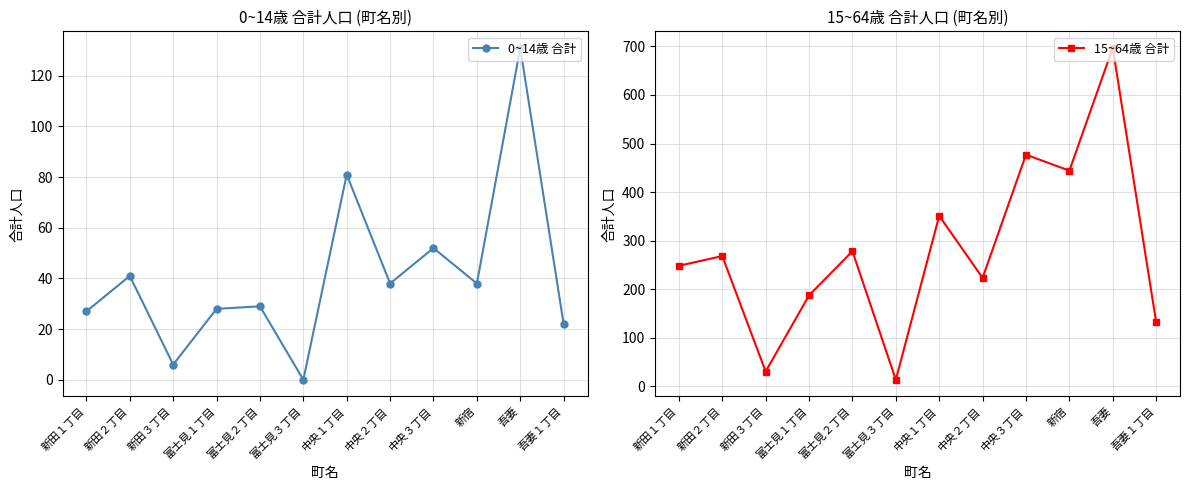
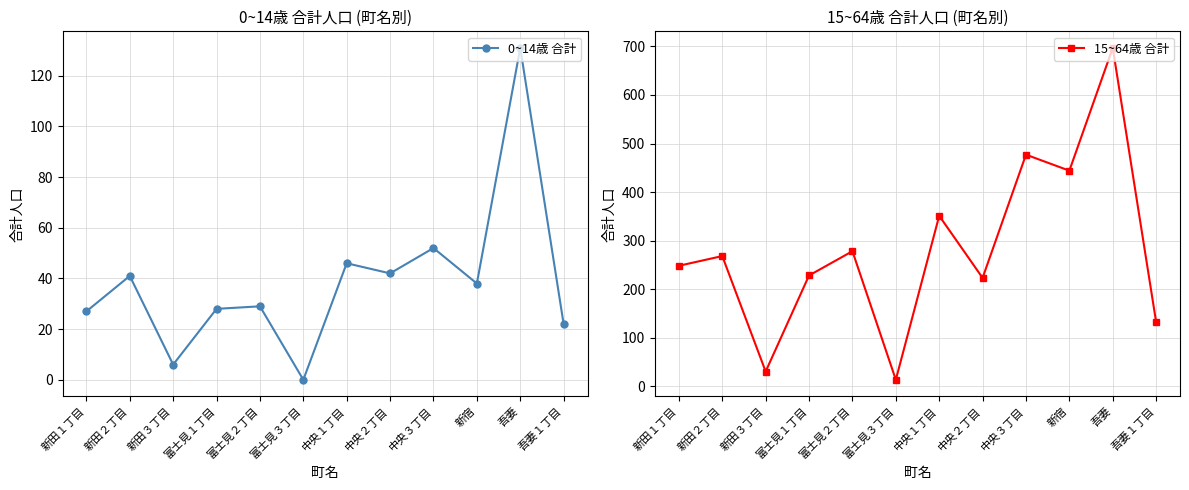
  {
    "0~14歳 合計人口 (町名別)": {
      "新田１丁目": 27,
      "新田２丁目": 41,
      "新田３丁目": 6,
      "富士見１丁目": 28,
      "富士見２丁目": 29,
      "富士見３丁目": 0,
-     "中央１丁目": 81,
-     "中央２丁目": 38,
+     "中央１丁目": 46,
+     "中央２丁目": 42,
      "中央３丁目": 52,
      "新宿": 38,
      "吾妻１丁目": 22
    },
    "15~64歳 合計人口 (町名別)": {
      "新田１丁目": 250,
      "新田２丁目": 270,
      "新田３丁目": 30,
-     "富士見１丁目": 190,
+     "富士見１丁目": 230,
      "富士見２丁目": 280,
      "富士見３丁目": 10,
      "中央１丁目": 350,
      "中央２丁目": 220,
      "中央３丁目": 480,
      "新宿": 440,
      "吾妻１丁目": 130
    }
  }
